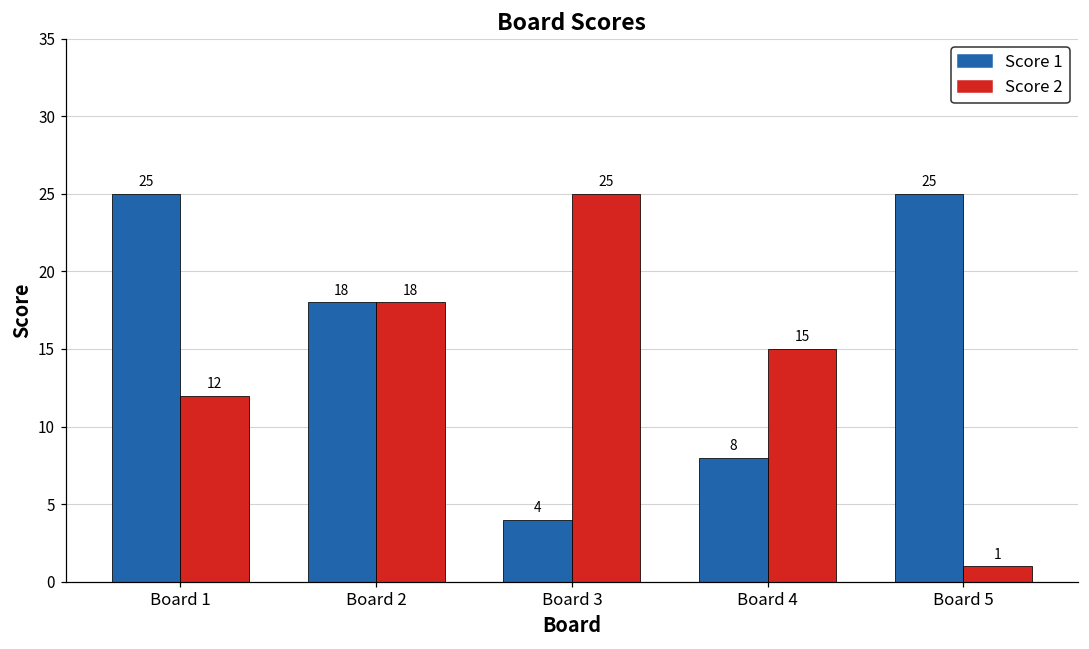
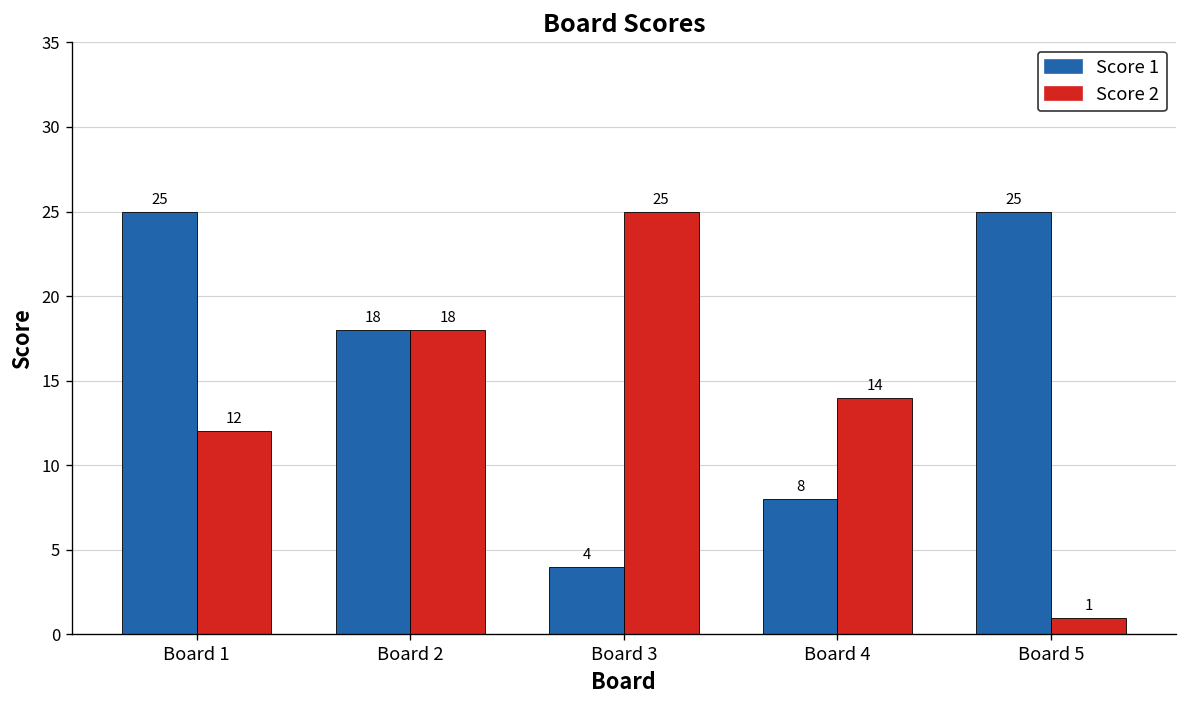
  {
    "Score 1": {
      "Board 1": 25,
      "Board 2": 18,
      "Board 3": 4,
      "Board 4": 8,
      "Board 5": 25
    },
    "Score 2": {
      "Board 1": 12,
      "Board 2": 18,
      "Board 3": 25,
-     "Board 4": 15,
+     "Board 4": 14,
      "Board 5": 1
    }
  }
